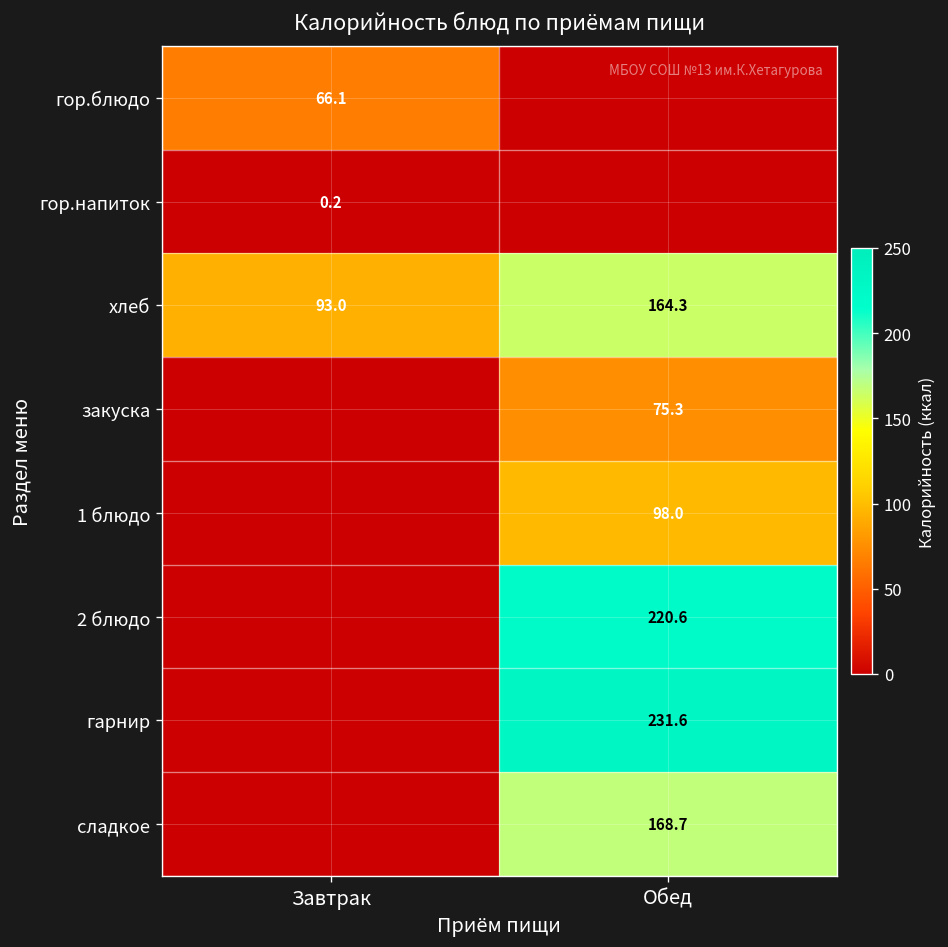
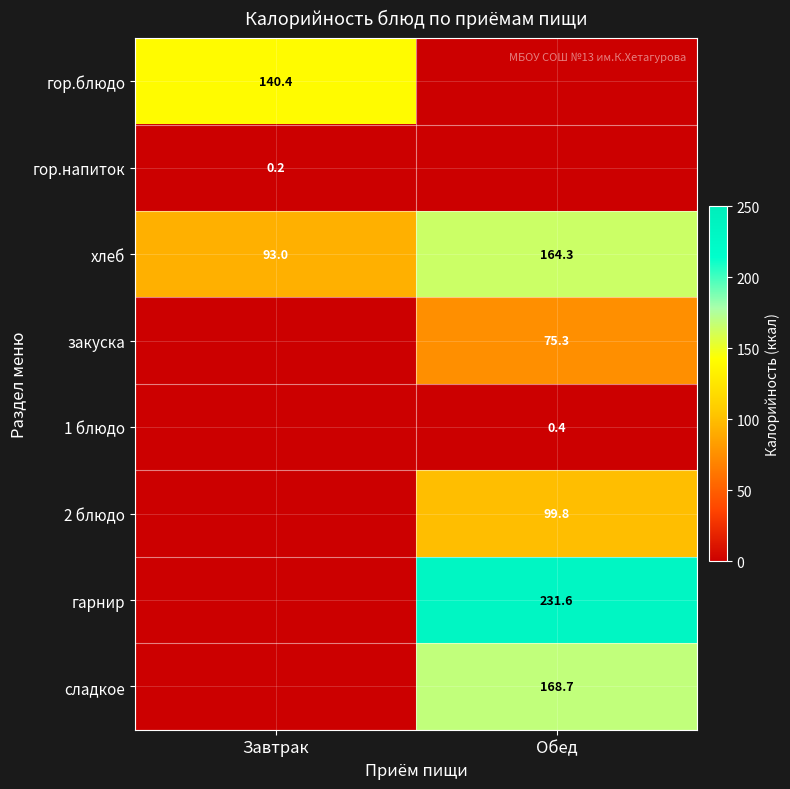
  {
    "гор.блюдо": {
-     "Завтрак": 66.1,
+     "Завтрак": 140.4,
      "Обед": 13
    },
    "гор.напиток": {
      "Завтрак": 0.2
    },
    "хлеб": {
      "Завтрак": 93.0,
      "Обед": 164.3
    },
    "закуска": {
      "Обед": 75.3
    },
    "1 блюдо": {
-     "Обед": 98.0
+     "Обед": 0.4
    },
    "2 блюдо": {
-     "Обед": 220.6
+     "Обед": 99.8
    },
    "гарнир": {
      "Обед": 231.6
    },
    "сладкое": {
      "Обед": 168.7
    }
  }
